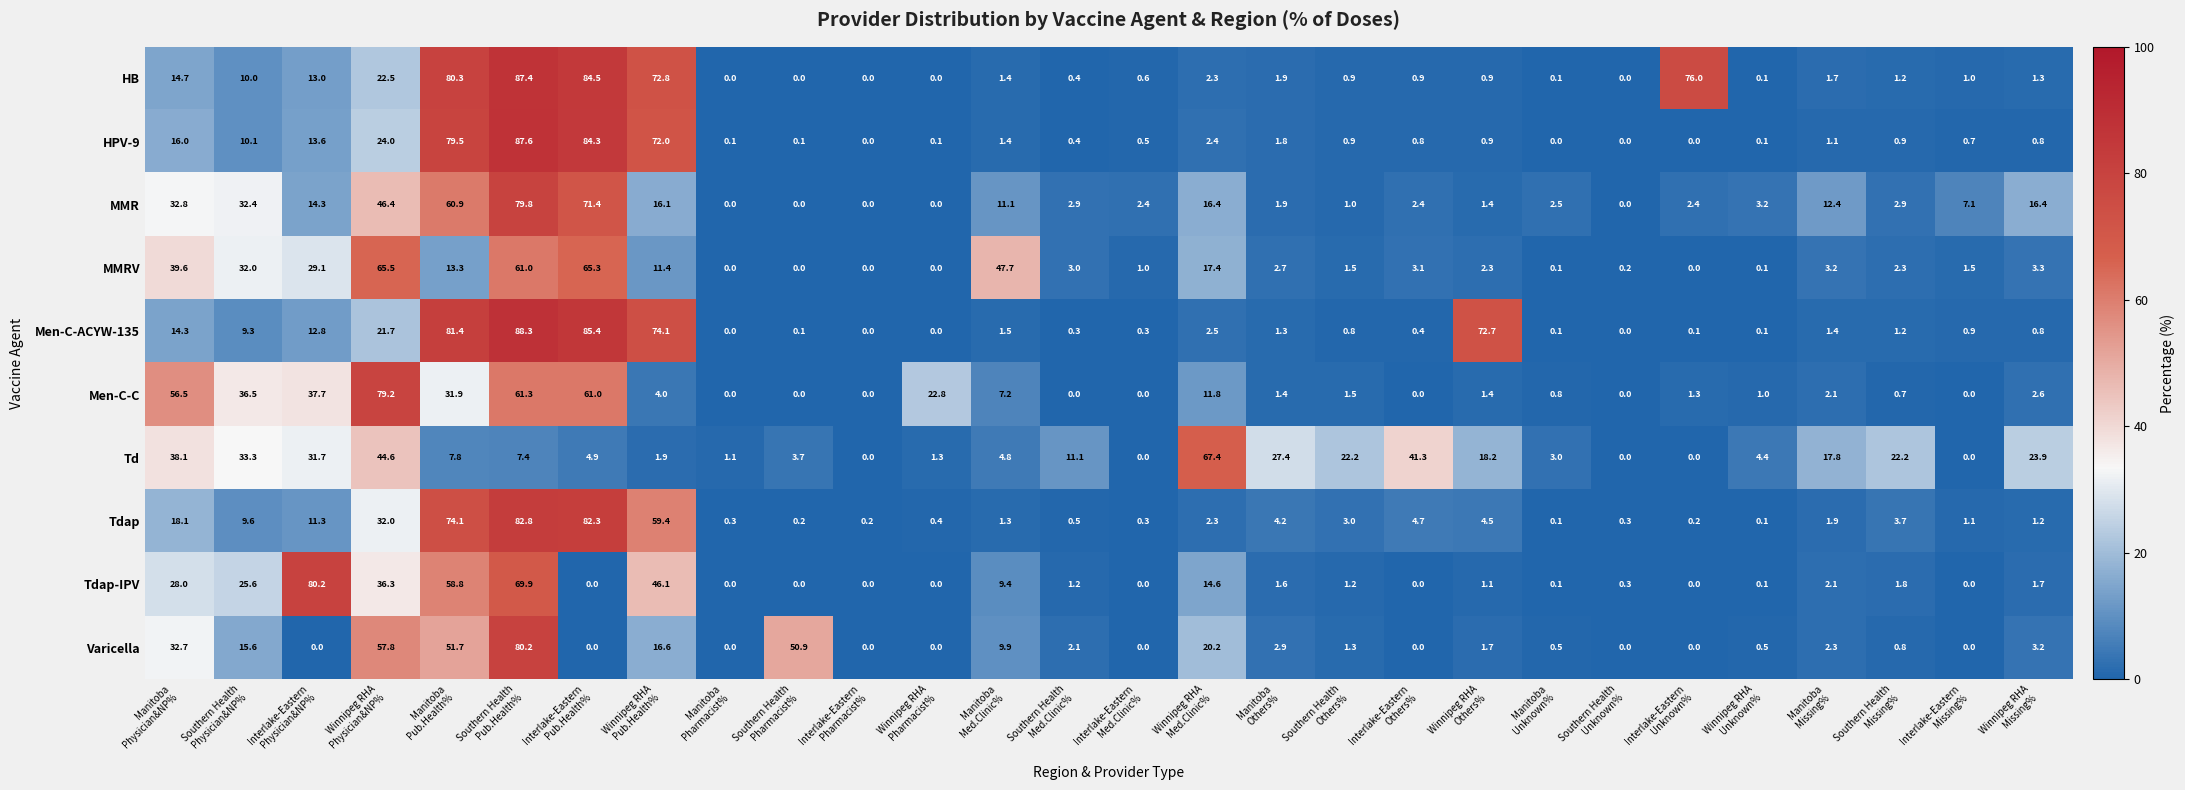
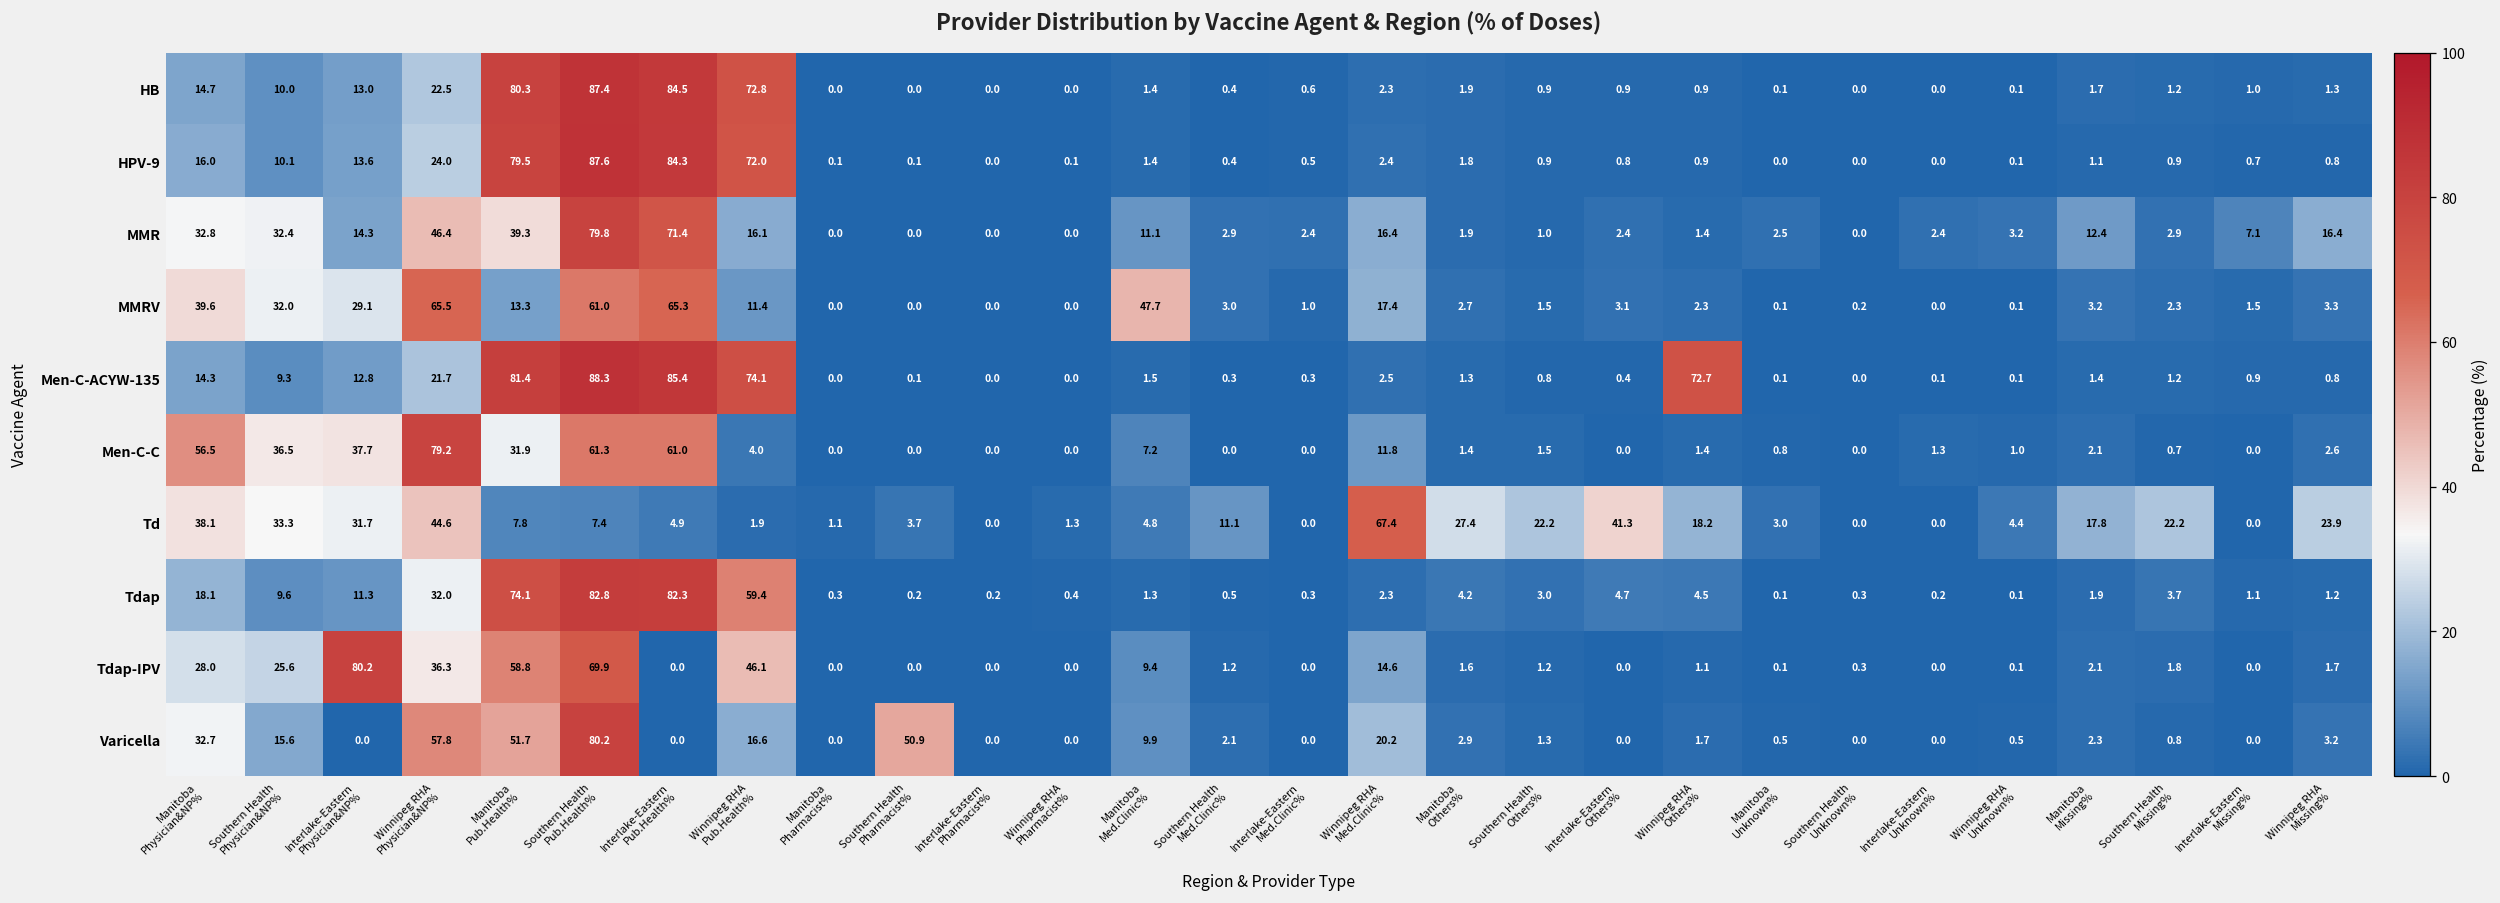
  {
    "HB": {
      "Manitoba Physician&NP%": 14.7,
      "Southern Health Physician&NP%": 10.0,
      "Interlake-Eastern Physician&NP%": 13.0,
      "Winnipeg RHA Physician&NP%": 22.5,
      "Manitoba Pub.Health%": 80.3,
      "Southern Health Pub.Health%": 87.4,
      "Interlake-Eastern Pub.Health%": 84.5,
      "Winnipeg RHA Pub.Health%": 72.8,
      "Manitoba Pharmacist%": 0.0,
      "Southern Health Pharmacist%": 0.0,
      "Interlake-Eastern Pharmacist%": 0.0,
      "Winnipeg RHA Pharmacist%": 0.0,
      "Manitoba Med.Clinic%": 1.4,
      "Southern Health Med.Clinic%": 0.4,
      "Interlake-Eastern Med.Clinic%": 0.6,
      "Winnipeg RHA Med.Clinic%": 2.3,
      "Manitoba Others%": 1.9,
      "Southern Health Others%": 0.9,
      "Interlake-Eastern Others%": 0.9,
      "Winnipeg RHA Others%": 0.9,
      "Manitoba Unknown%": 0.1,
      "Southern Health Unknown%": 0.0,
-     "Interlake-Eastern Unknown%": 76.0,
+     "Interlake-Eastern Unknown%": 0.0,
      "Winnipeg RHA Unknown%": 0.1,
      "Manitoba Missing%": 1.7,
      "Southern Health Missing%": 1.2,
      "Interlake-Eastern Missing%": 1.0,
      "Winnipeg RHA Missing%": 1.3
    },
    "MMR": {
      "Manitoba Physician&NP%": 32.8,
      "Southern Health Physician&NP%": 32.4,
      "Interlake-Eastern Physician&NP%": 14.3,
      "Winnipeg RHA Physician&NP%": 46.4,
-     "Manitoba Pub.Health%": 60.9,
+     "Manitoba Pub.Health%": 39.3,
      "Southern Health Pub.Health%": 79.8,
      "Interlake-Eastern Pub.Health%": 71.4,
      "Winnipeg RHA Pub.Health%": 16.1,
      "Manitoba Pharmacist%": 0.0,
      "Southern Health Pharmacist%": 0.0,
      "Interlake-Eastern Pharmacist%": 0.0,
      "Winnipeg RHA Pharmacist%": 0.0,
      "Manitoba Med.Clinic%": 11.1,
      "Southern Health Med.Clinic%": 2.9,
      "Interlake-Eastern Med.Clinic%": 2.4,
      "Winnipeg RHA Med.Clinic%": 16.4,
      "Manitoba Others%": 1.9,
      "Southern Health Others%": 1.0,
      "Interlake-Eastern Others%": 2.4,
      "Winnipeg RHA Others%": 1.4,
      "Manitoba Unknown%": 2.5,
      "Southern Health Unknown%": 0.0,
      "Interlake-Eastern Unknown%": 2.4,
      "Winnipeg RHA Unknown%": 3.2,
      "Manitoba Missing%": 12.4,
      "Southern Health Missing%": 2.9,
      "Interlake-Eastern Missing%": 7.1,
      "Winnipeg RHA Missing%": 16.4
    },
    "Men-C-C": {
      "Manitoba Physician&NP%": 56.5,
      "Southern Health Physician&NP%": 36.5,
      "Interlake-Eastern Physician&NP%": 37.7,
      "Winnipeg RHA Physician&NP%": 79.2,
      "Manitoba Pub.Health%": 31.9,
      "Southern Health Pub.Health%": 61.3,
      "Interlake-Eastern Pub.Health%": 61.0,
      "Winnipeg RHA Pub.Health%": 4.0,
      "Manitoba Pharmacist%": 0.0,
      "Southern Health Pharmacist%": 0.0,
      "Interlake-Eastern Pharmacist%": 0.0,
-     "Winnipeg RHA Pharmacist%": 22.8,
+     "Winnipeg RHA Pharmacist%": 0.0,
      "Manitoba Med.Clinic%": 7.2,
      "Southern Health Med.Clinic%": 0.0,
      "Interlake-Eastern Med.Clinic%": 0.0,
      "Winnipeg RHA Med.Clinic%": 11.8,
      "Manitoba Others%": 1.4,
      "Southern Health Others%": 1.5,
      "Interlake-Eastern Others%": 0.0,
      "Winnipeg RHA Others%": 1.4,
      "Manitoba Unknown%": 0.8,
      "Southern Health Unknown%": 0.0,
      "Interlake-Eastern Unknown%": 1.3,
      "Winnipeg RHA Unknown%": 1.0,
      "Manitoba Missing%": 2.1,
      "Southern Health Missing%": 0.7,
      "Interlake-Eastern Missing%": 0.0,
      "Winnipeg RHA Missing%": 2.6
    }
  }
